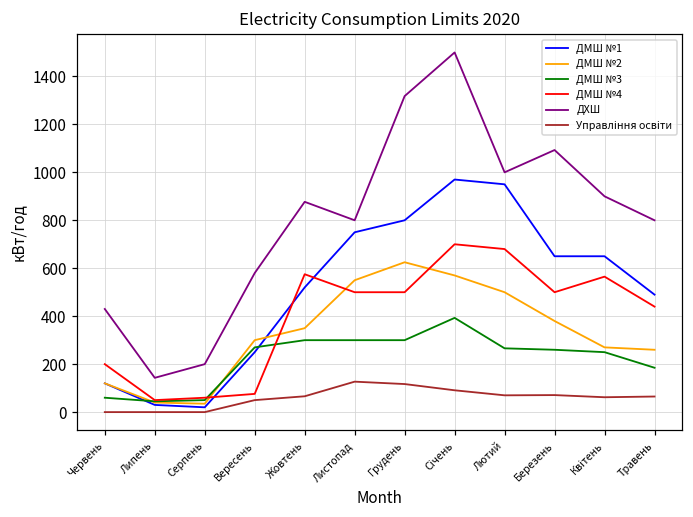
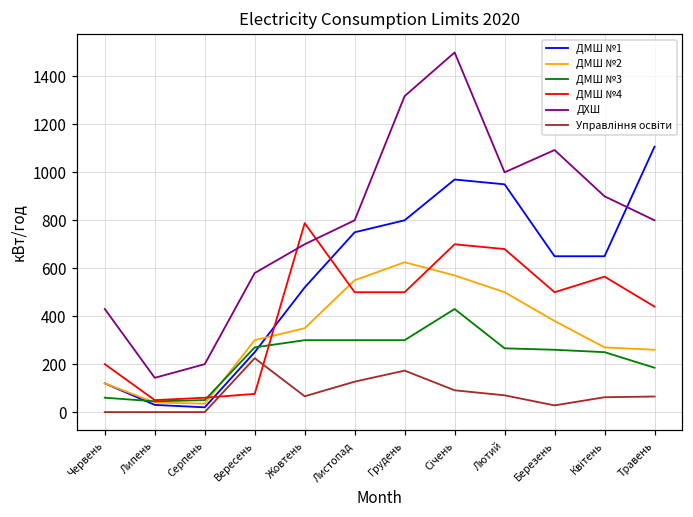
  {
    "ДМШ №1": {
      "Серпень": 20,
      "Вересень": 250,
      "Жовтень": 520,
      "Листопад": 750,
      "Грудень": 800,
      "Січень": 970,
      "Лютий": 950,
      "Березень": 650,
      "Квітень": 650,
-     "Травень": 490
+     "Травень": 1110
    },
    "ДМШ №2": {
      "Серпень": 40,
      "Вересень": 300,
      "Жовтень": 350,
      "Листопад": 550,
      "Грудень": 630,
      "Січень": 570,
      "Лютий": 500,
      "Березень": 380,
      "Квітень": 270,
      "Травень": 260
    },
    "ДМШ №3": {
      "Червень": 60,
      "Вересень": 270,
      "Жовтень": 300,
      "Листопад": 300,
      "Грудень": 300,
-     "Січень": 390,
+     "Січень": 430,
      "Лютий": 270,
      "Березень": 260,
      "Квітень": 250,
      "Травень": 190
    },
    "ДМШ №4": {
      "Червень": 200,
      "Вересень": 80,
-     "Жовтень": 580,
+     "Жовтень": 790,
      "Листопад": 500,
      "Грудень": 500,
      "Січень": 700,
      "Лютий": 680,
      "Березень": 500,
      "Квітень": 570,
      "Травень": 440
    },
    "ДХШ": {
      "Червень": 430,
      "Липень": 140,
      "Серпень": 200,
      "Вересень": 580,
-     "Жовтень": 880,
+     "Жовтень": 700,
      "Листопад": 800,
      "Грудень": 1320,
      "Січень": 1500,
      "Лютий": 1000,
      "Березень": 1090,
      "Квітень": 900,
      "Травень": 800
    },
    "Управління освіти": {
      "Червень": 0,
      "Липень": 0,
      "Серпень": 0,
-     "Вересень": 50,
+     "Вересень": 230,
      "Жовтень": 70,
      "Листопад": 130,
-     "Грудень": 120,
+     "Грудень": 170,
      "Січень": 90,
      "Лютий": 70,
-     "Березень": 70,
+     "Березень": 30,
      "Квітень": 60,
      "Травень": 70
    }
  }
